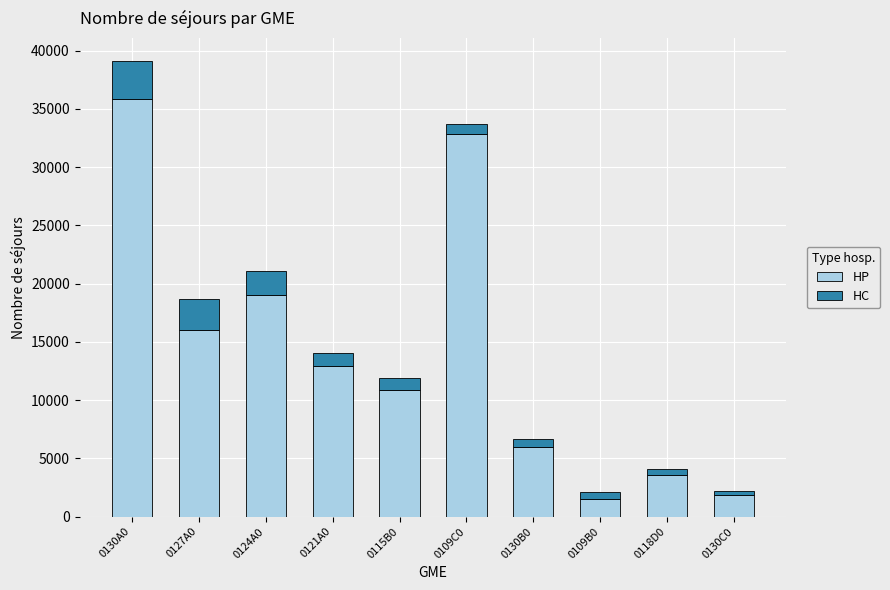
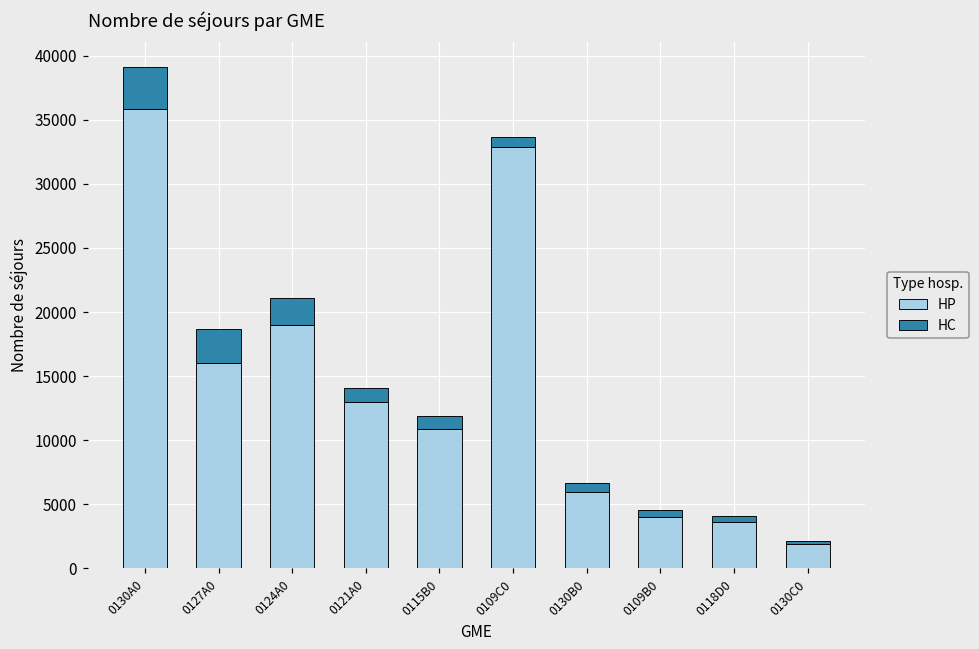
  {
    "HP": {
      "0130A0": 35900,
      "0127A0": 16000,
      "0124A0": 19000,
      "0121A0": 13000,
      "0115B0": 10900,
      "0109C0": 32900,
      "0130B0": 6000,
-     "0109B0": 1500,
+     "0109B0": 4000,
      "0118D0": 3600,
      "0130C0": 1900
    },
    "HC": {
      "0130A0": 3300,
      "0127A0": 2600,
      "0124A0": 2100,
      "0121A0": 1100,
      "0115B0": 1000,
      "0109C0": 800,
      "0130B0": 700,
      "0109B0": 600,
      "0118D0": 500,
      "0130C0": 300
    }
  }
